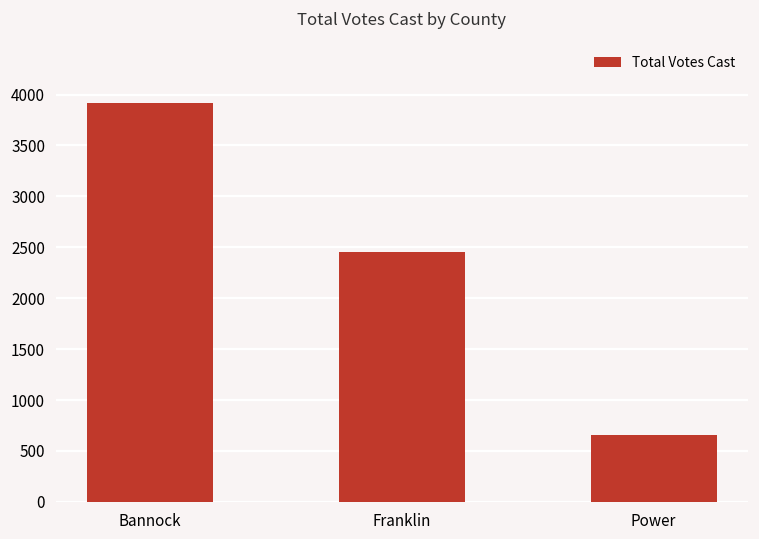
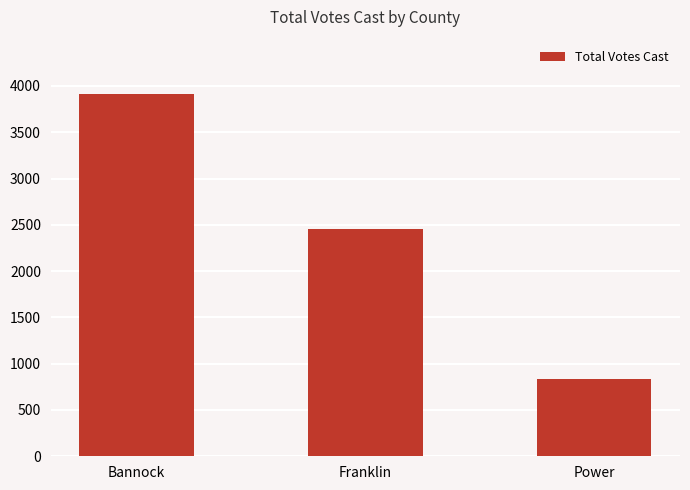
  {
    "Bannock": 3900,
    "Franklin": 2500,
-   "Power": 700
+   "Power": 800
  }
